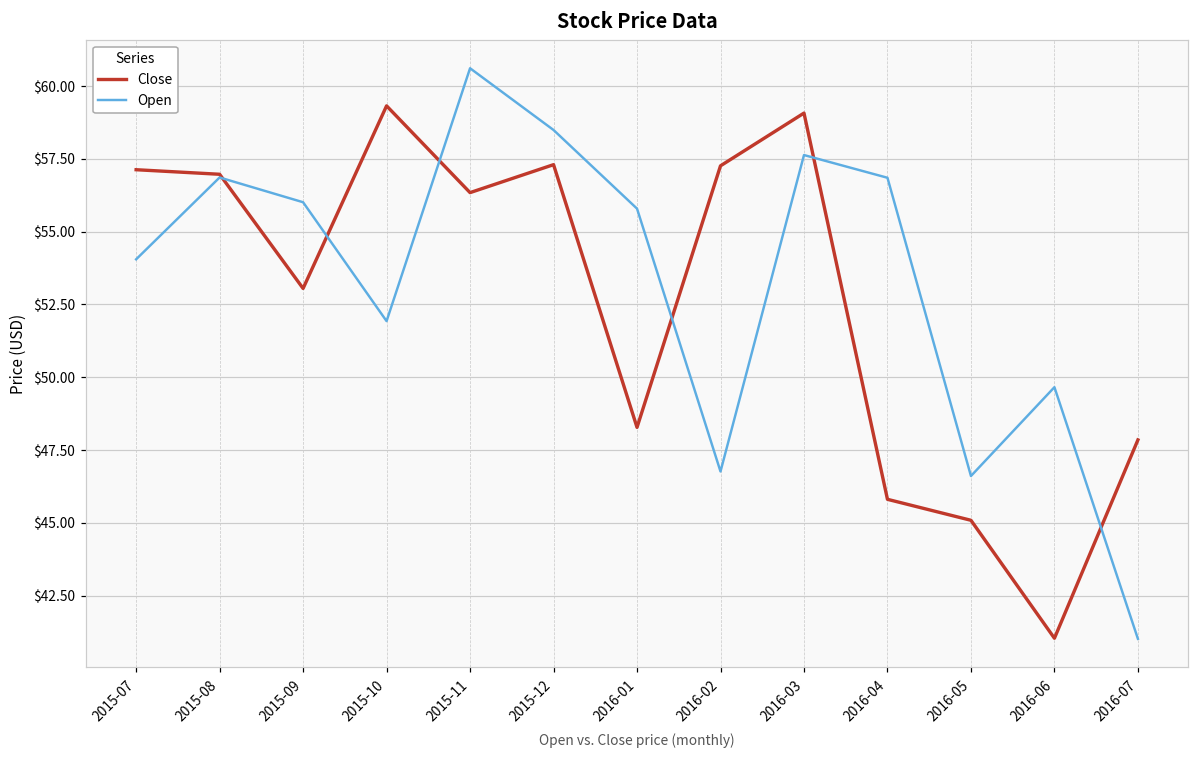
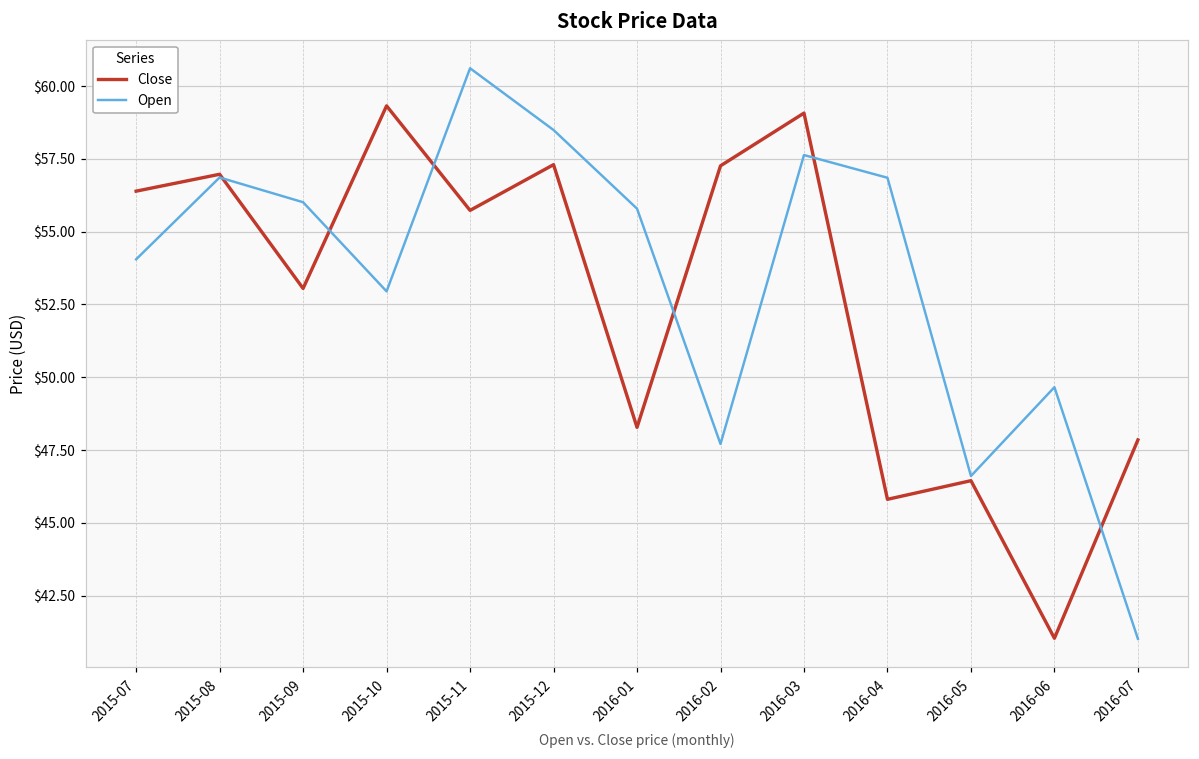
  {
    "Close": {
-     "2015-07": "$57.1",
+     "2015-07": "$56.4",
      "2015-08": "$57.0",
      "2015-09": "$53.0",
      "2015-10": "$59.3",
-     "2015-11": "$56.3",
+     "2015-11": "$55.7",
      "2015-12": "$57.3",
      "2016-01": "$48.3",
      "2016-02": "$57.3",
      "2016-03": "$59.1",
      "2016-04": "$45.8",
-     "2016-05": "$45.1",
+     "2016-05": "$46.5",
      "2016-06": "$41.0",
      "2016-07": "$47.8"
    },
    "Open": {
      "2015-07": "$54.0",
      "2015-08": "$56.9",
      "2015-09": "$56.0",
-     "2015-10": "$51.9",
+     "2015-10": "$53.0",
      "2015-11": "$60.6",
      "2015-12": "$58.5",
      "2016-01": "$55.8",
-     "2016-02": "$46.8",
+     "2016-02": "$47.7",
      "2016-03": "$57.6",
      "2016-04": "$56.9",
      "2016-05": "$46.6",
      "2016-06": "$49.7",
      "2016-07": "$41.0"
    }
  }
